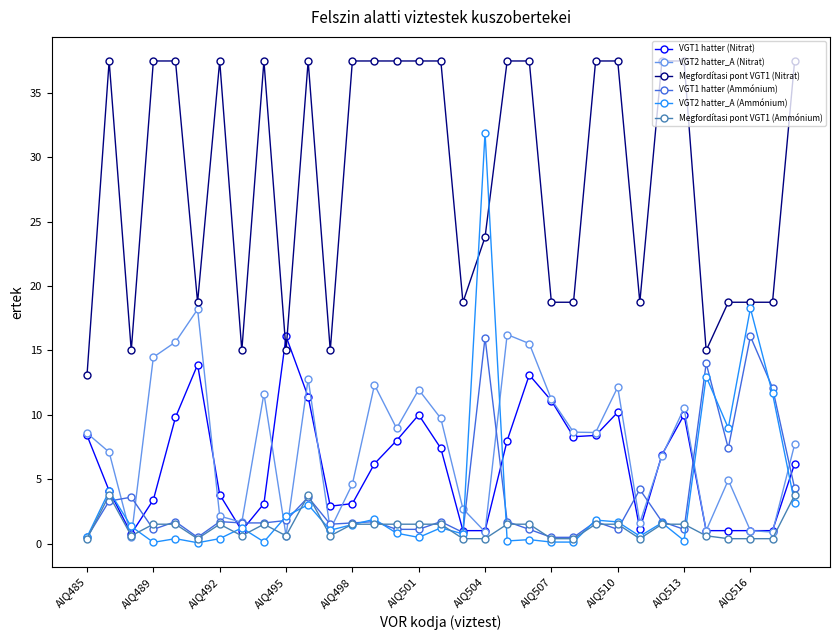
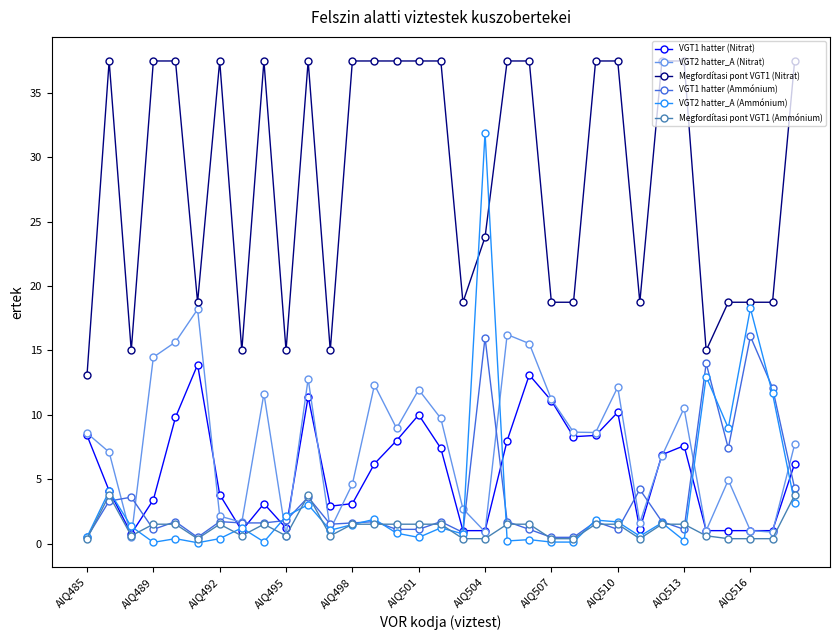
  {
    "VGT1 hatter (Nitrat)": {
      "AIQ489": 3.4,
      "AIQ492": 3.8,
-     "AIQ495": 16.1,
+     "AIQ495": 1.2,
      "AIQ498": 3.1,
      "AIQ501": 10.0,
      "AIQ510": 10.2,
-     "AIQ513": 10.0
+     "AIQ513": 7.6
    },
    "Megfordítasi pont VGT1 (Nitrat)": {
      "AIQ485": 13.1,
      "AIQ489": 37.5,
      "AIQ492": 37.5,
      "AIQ495": 15.0,
      "AIQ498": 37.5,
      "AIQ501": 37.5,
      "AIQ504": 23.8,
      "AIQ507": 18.8,
      "AIQ510": 37.5,
      "AIQ516": 18.8
    },
    "VGT2 hatter_A (Ammónium)": {
      "AIQ489": 0.1,
      "AIQ492": 0.4,
      "AIQ495": 2.1,
      "AIQ501": 0.5,
      "AIQ504": 31.9,
      "AIQ507": 0.1,
      "AIQ513": 0.2,
      "AIQ516": 18.3
    }
  }
